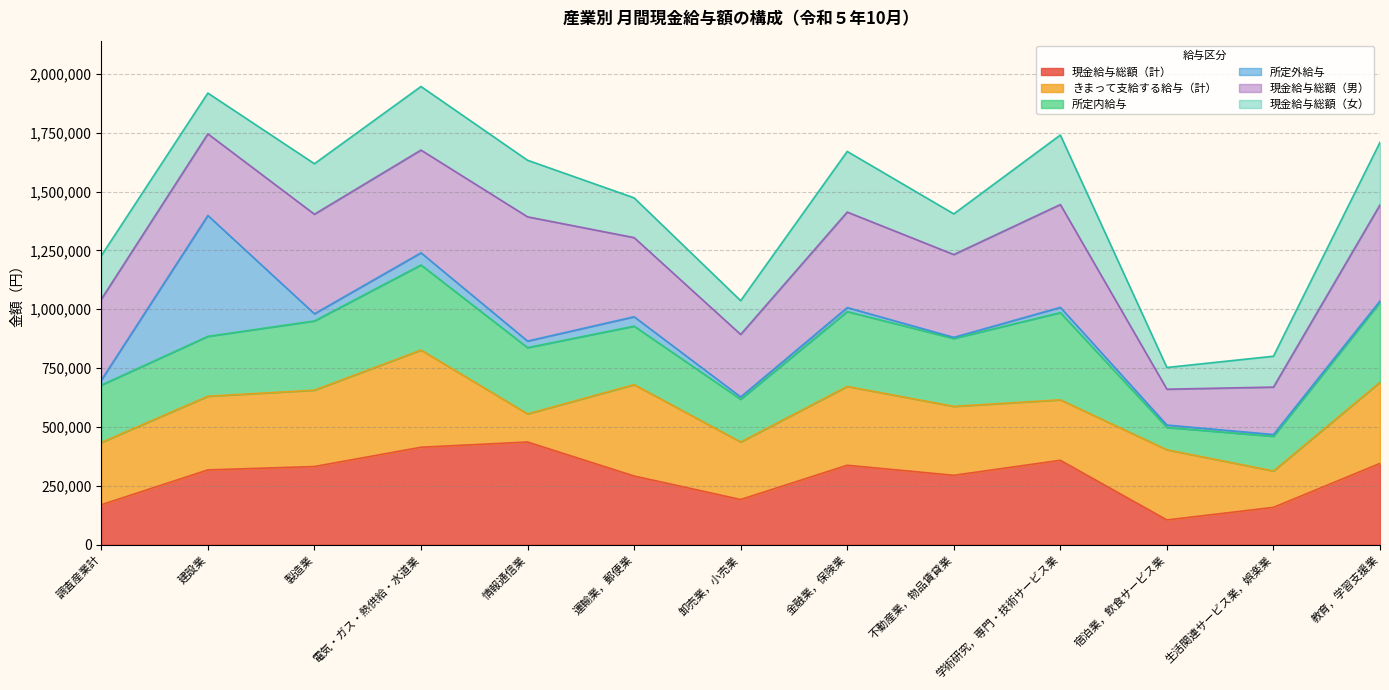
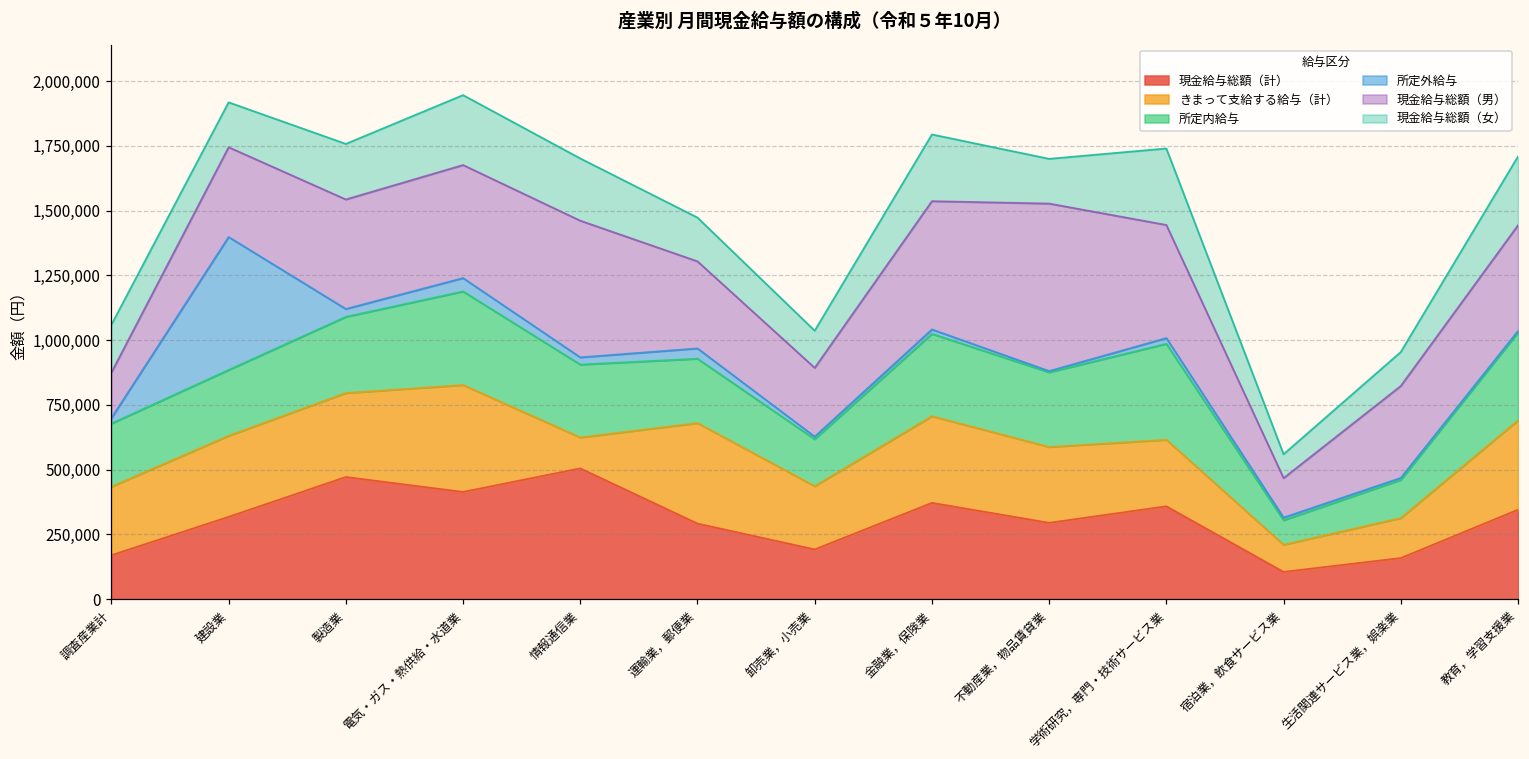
  {
    "現金給与総額（計）": {
      "調査産業計": "170,000",
      "建設業": "320,000",
-     "製造業": "330,000",
+     "製造業": "470,000",
      "電気・ガス・熱供給・水道業": "410,000",
-     "情報通信業": "440,000",
+     "情報通信業": "500,000",
      "運輸業，郵便業": "290,000",
      "卸売業，小売業": "190,000",
-     "金融業，保険業": "340,000",
+     "金融業，保険業": "370,000",
      "不動産業，物品賃貸業": "290,000",
      "学術研究，専門・技術サービス業": "360,000",
      "宿泊業，飲食サービス業": "100,000",
      "生活関連サービス業，娯楽業": "160,000",
      "教育，学習支援業": "350,000"
    },
    "きまって支給する給与（計）": {
      "調査産業計": "260,000",
      "建設業": "310,000",
      "製造業": "320,000",
      "電気・ガス・熱供給・水道業": "410,000",
      "情報通信業": "120,000",
      "運輸業，郵便業": "390,000",
      "卸売業，小売業": "240,000",
      "金融業，保険業": "330,000",
      "不動産業，物品賃貸業": "290,000",
      "学術研究，専門・技術サービス業": "260,000",
-     "宿泊業，飲食サービス業": "300,000",
+     "宿泊業，飲食サービス業": "100,000",
      "生活関連サービス業，娯楽業": "150,000",
      "教育，学習支援業": "350,000"
    },
    "所定外給与": {
      "調査産業計": "20,000",
      "建設業": "510,000",
      "製造業": "30,000",
      "電気・ガス・熱供給・水道業": "50,000",
      "情報通信業": "30,000",
      "運輸業，郵便業": "40,000",
      "金融業，保険業": "20,000",
      "学術研究，専門・技術サービス業": "20,000"
    },
    "現金給与総額（男）": {
-     "調査産業計": "340,000",
+     "調査産業計": "180,000",
      "建設業": "350,000",
      "製造業": "420,000",
      "電気・ガス・熱供給・水道業": "440,000",
      "情報通信業": "530,000",
      "運輸業，郵便業": "340,000",
      "卸売業，小売業": "270,000",
-     "金融業，保険業": "410,000",
-     "不動産業，物品賃貸業": "350,000",
+     "金融業，保険業": "500,000",
+     "不動産業，物品賃貸業": "650,000",
      "学術研究，専門・技術サービス業": "440,000",
      "宿泊業，飲食サービス業": "150,000",
-     "生活関連サービス業，娯楽業": "200,000",
+     "生活関連サービス業，娯楽業": "360,000",
      "教育，学習支援業": "410,000"
    }
  }
